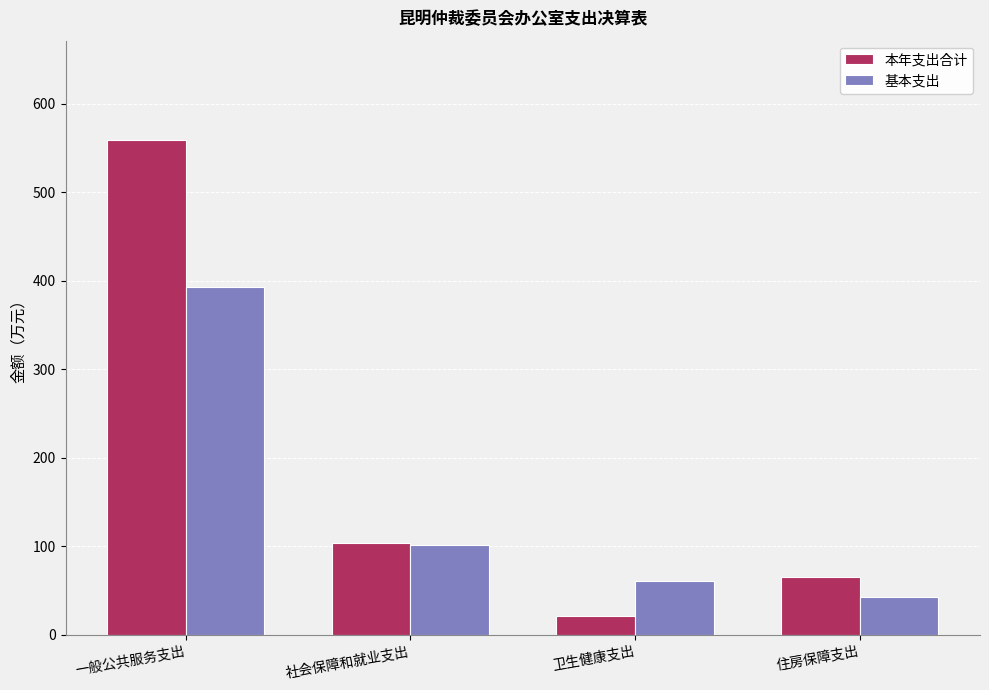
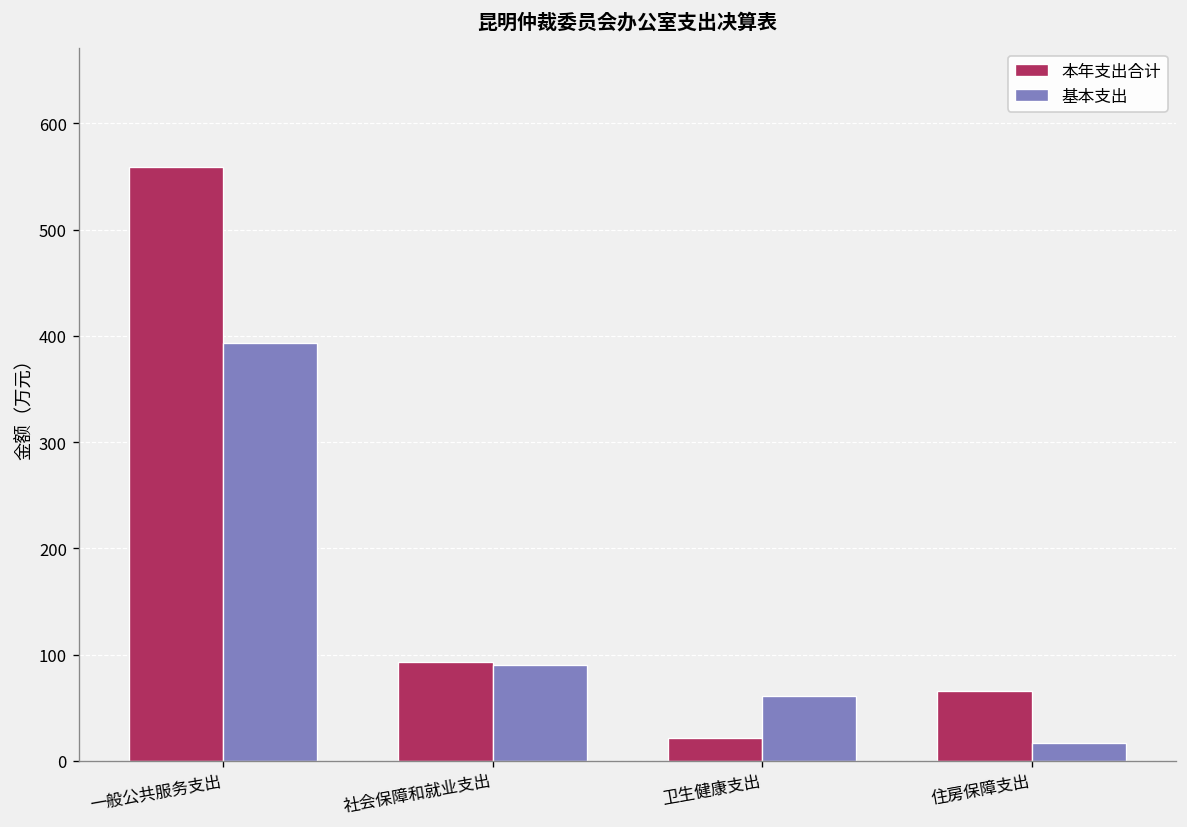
  {
    "本年支出合计": {
      "一般公共服务支出": 560,
-     "社会保障和就业支出": 100,
+     "社会保障和就业支出": 90,
      "卫生健康支出": 20,
      "住房保障支出": 70
    },
    "基本支出": {
      "一般公共服务支出": 390,
-     "社会保障和就业支出": 100,
+     "社会保障和就业支出": 90,
      "卫生健康支出": 60,
-     "住房保障支出": 40
+     "住房保障支出": 20
    }
  }
